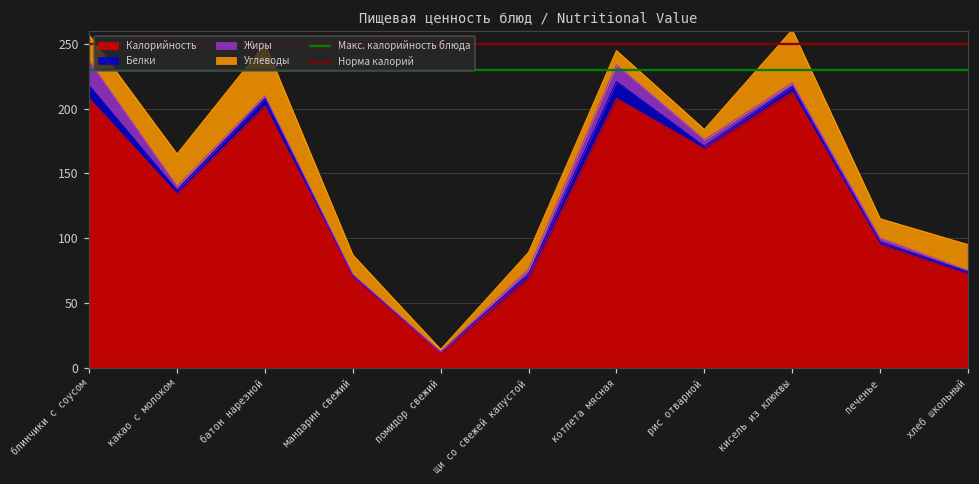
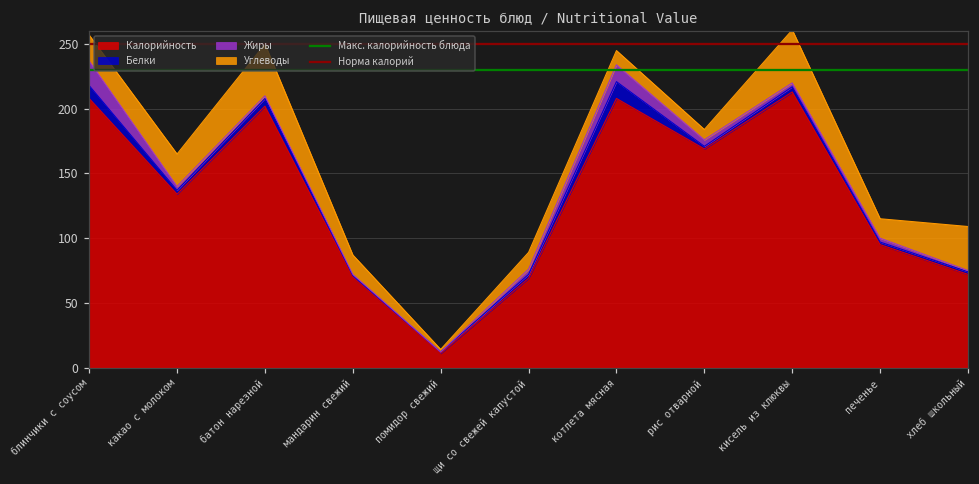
  {
    "Калорийность": {
      "блинчики с соусом": 208,
      "какао с молоком": 134,
      "батон нарезной": 202,
      "щи со свежей капустой": 69,
      "котлета мясная": 208,
      "кисель из клюквы": 213
    },
    "Белки": {
      "блинчики с соусом": 10,
      "какао с молоком": 3,
      "щи со свежей капустой": 3,
      "котлета мясная": 13,
      "кисель из клюквы": 4
    },
    "Жиры": {
      "блинчики с соусом": 19,
      "какао с молоком": 3,
      "щи со свежей капустой": 4,
      "котлета мясная": 13,
      "рис отварной": 5,
      "кисель из клюквы": 3,
      "печенье": 3
    },
    "Углеводы": {
      "блинчики с соусом": 20,
      "какао с молоком": 25,
      "мандарин свежий": 15,
      "щи со свежей капустой": 13,
      "котлета мясная": 11,
      "рис отварной": 8,
      "кисель из клюквы": 41,
      "печенье": 15,
-     "хлеб школьный": 20
+     "хлеб школьный": 34
    }
  }
